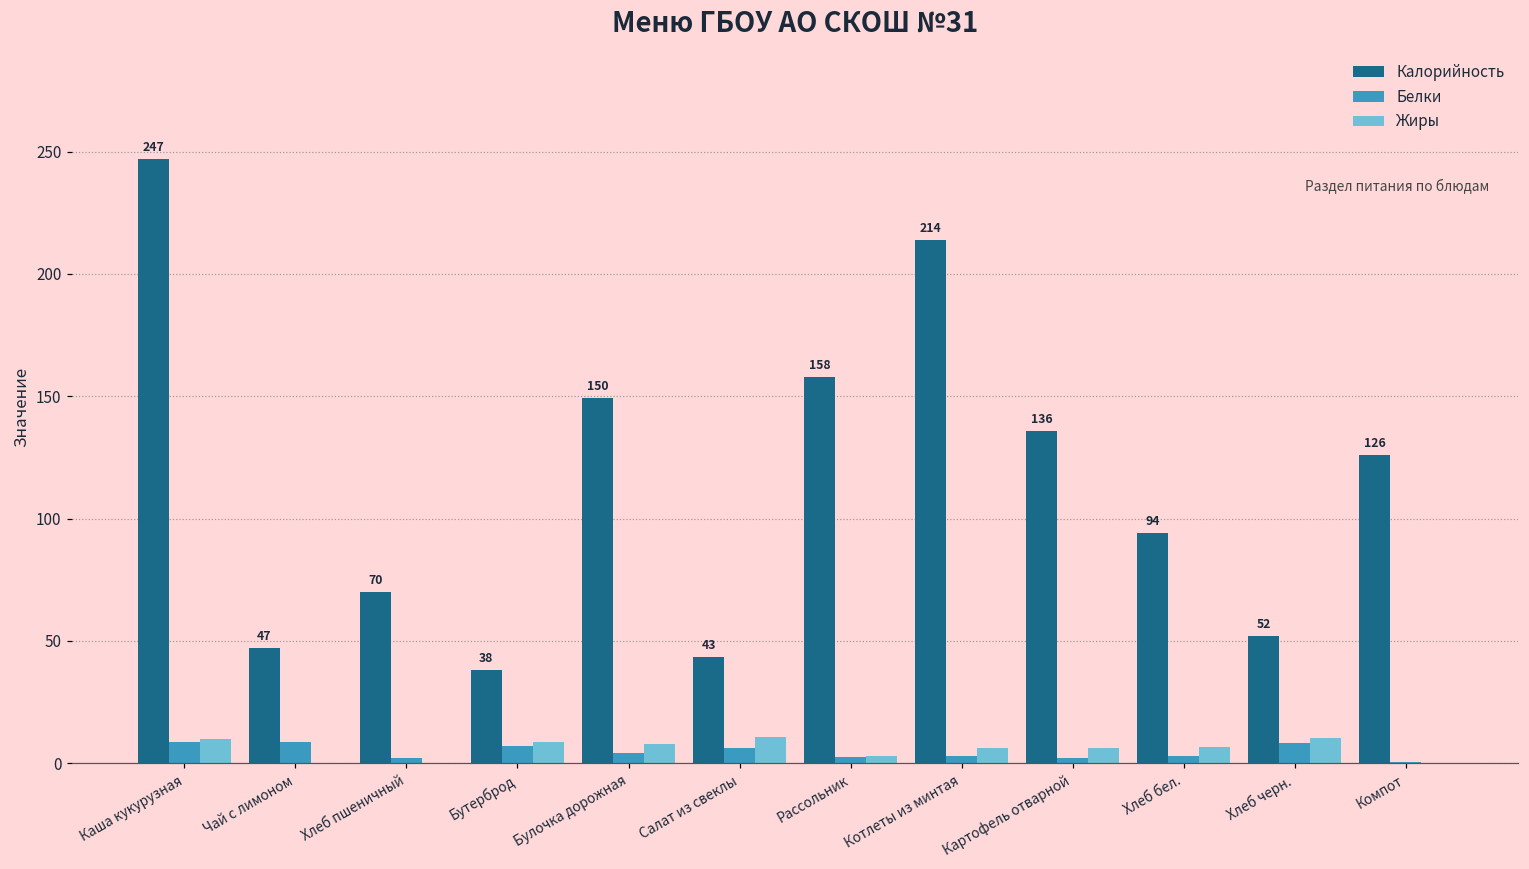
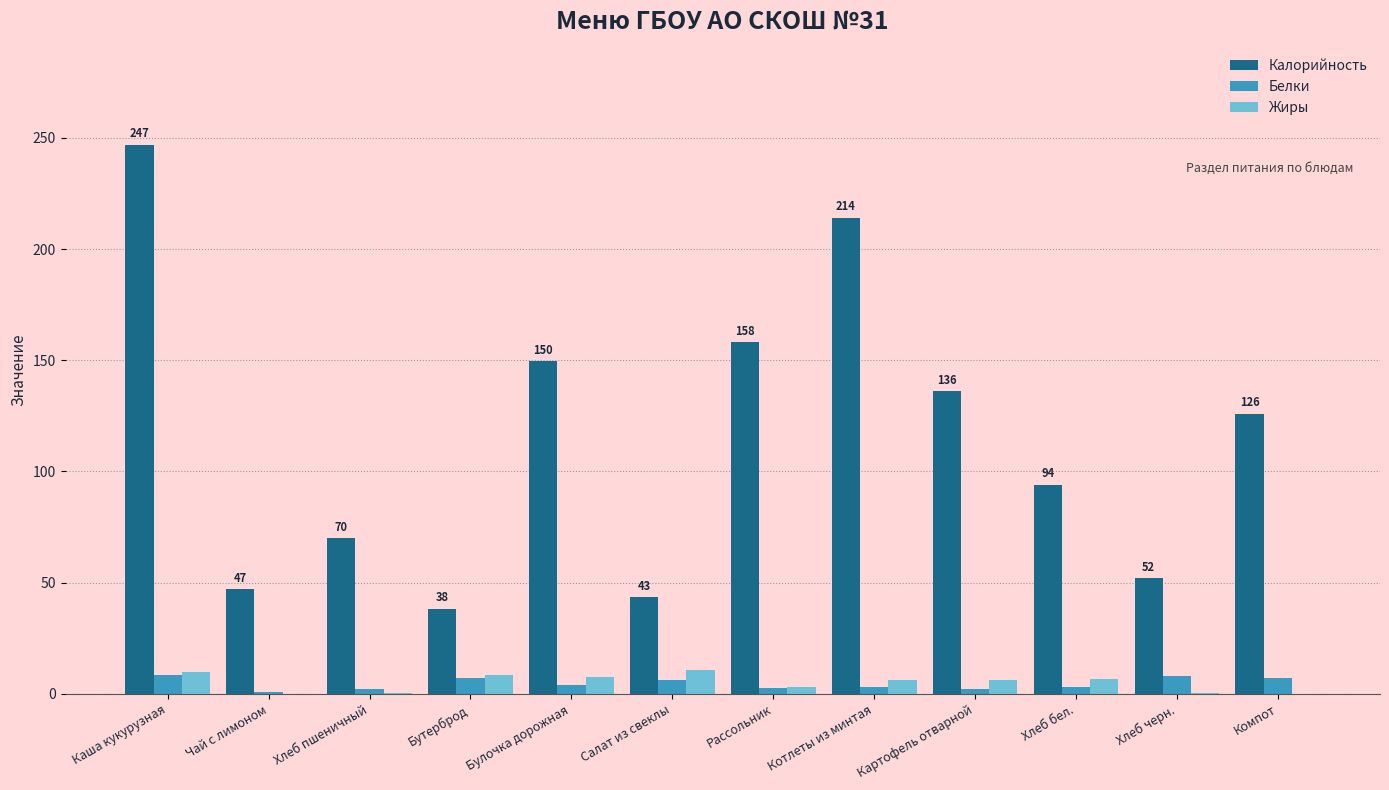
  {
    "Калорийность": {
      "Каша кукурузная": 247,
      "Чай с лимоном": 47,
      "Хлеб пшеничный": 70,
      "Бутерброд": 38,
      "Булочка дорожная": 150,
      "Салат из свеклы": 43,
      "Рассольник": 158,
      "Котлеты из минтая": 214,
      "Картофель отварной": 136,
      "Хлеб бел.": 94,
      "Хлеб черн.": 52,
      "Компот": 126
    },
    "Белки": {
      "Каша кукурузная": 9,
-     "Чай с лимоном": 9,
+     "Чай с лимоном": 1,
      "Хлеб пшеничный": 2,
      "Бутерброд": 7,
      "Булочка дорожная": 4,
      "Салат из свеклы": 6,
      "Рассольник": 2,
      "Котлеты из минтая": 3,
      "Картофель отварной": 2,
      "Хлеб бел.": 3,
      "Хлеб черн.": 8,
-     "Компот": 1
+     "Компот": 7
    },
    "Жиры": {
      "Каша кукурузная": 10,
      "Чай с лимоном": 0,
      "Бутерброд": 9,
      "Булочка дорожная": 8,
      "Салат из свеклы": 11,
      "Рассольник": 3,
      "Котлеты из минтая": 6,
      "Картофель отварной": 6,
      "Хлеб бел.": 7,
-     "Хлеб черн.": 10
+     "Хлеб черн.": 0
    }
  }
